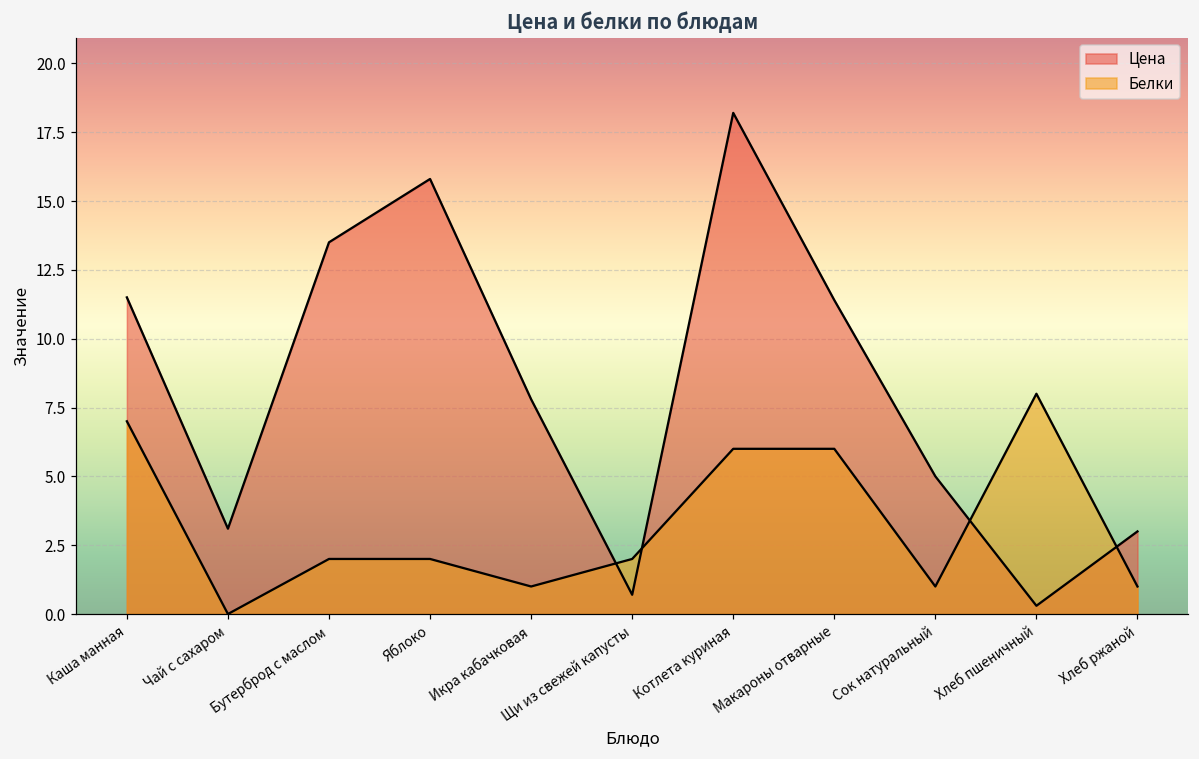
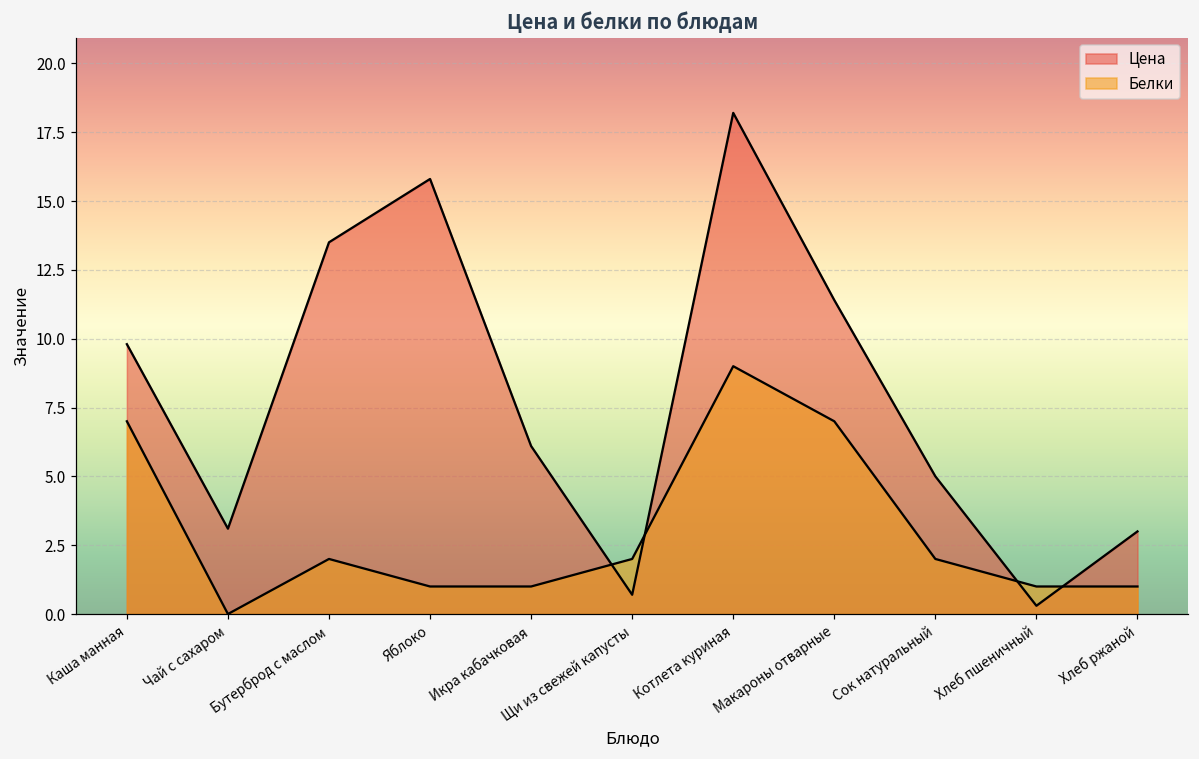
  {
    "Цена": {
-     "Каша манная": 11.5,
+     "Каша манная": 9.8,
      "Чай с сахаром": 3.1,
      "Бутерброд с маслом": 13.5,
      "Яблоко": 15.8,
-     "Икра кабачковая": 7.8,
+     "Икра кабачковая": 6.1,
      "Щи из свежей капусты": 0.7,
      "Котлета куриная": 18.2,
      "Макароны отварные": 11.4,
      "Сок натуральный": 5.0,
      "Хлеб пшеничный": 0.3,
      "Хлеб ржаной": 3.0
    },
    "Белки": {
      "Каша манная": 7,
      "Чай с сахаром": 0,
      "Бутерброд с маслом": 2,
-     "Яблоко": 2,
+     "Яблоко": 1,
      "Икра кабачковая": 1,
      "Щи из свежей капусты": 2,
-     "Котлета куриная": 6,
-     "Макароны отварные": 6,
-     "Сок натуральный": 1,
-     "Хлеб пшеничный": 8,
+     "Котлета куриная": 9,
+     "Макароны отварные": 7,
+     "Сок натуральный": 2,
+     "Хлеб пшеничный": 1,
      "Хлеб ржаной": 1
    }
  }
